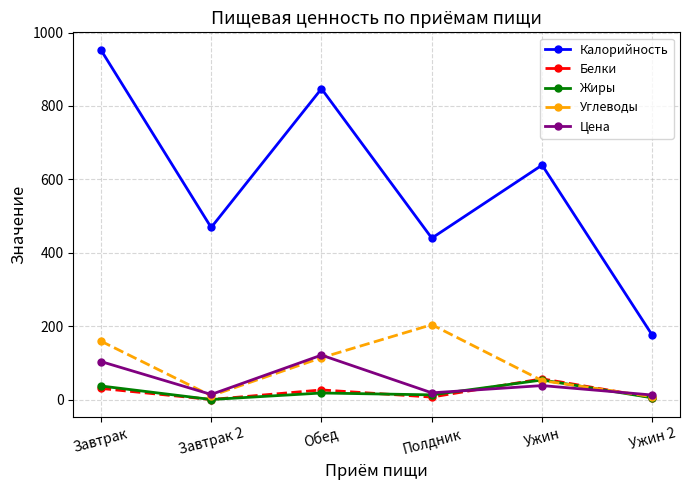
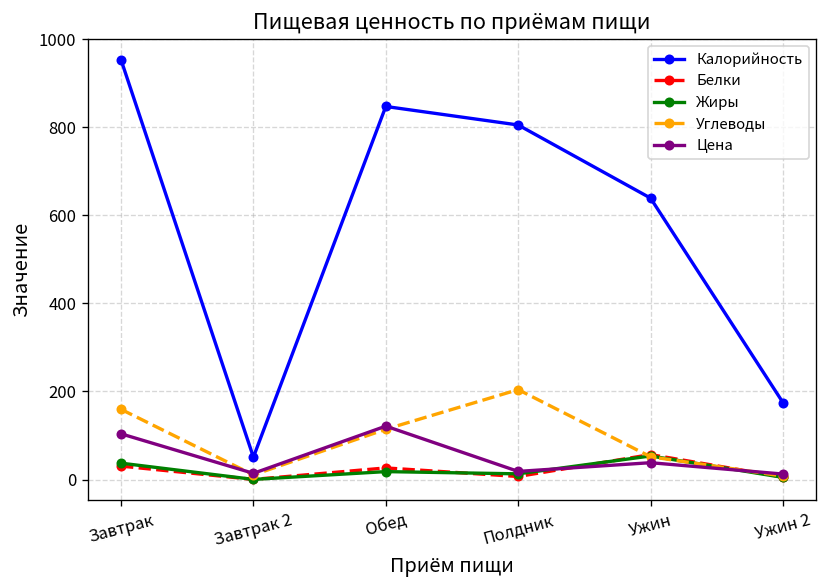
  {
    "Калорийность": {
      "Завтрак": 950,
-     "Завтрак 2": 470,
+     "Завтрак 2": 50,
      "Обед": 850,
-     "Полдник": 440,
+     "Полдник": 810,
      "Ужин": 640,
      "Ужин 2": 180
    },
    "Белки": {
      "Обед": 30
    },
    "Жиры": {
      "Обед": 20
    },
    "Углеводы": {
      "Завтрак": 160,
      "Обед": 110,
      "Полдник": 200
    },
    "Цена": {
      "Завтрак": 100,
      "Обед": 120,
      "Ужин": 40
    }
  }
